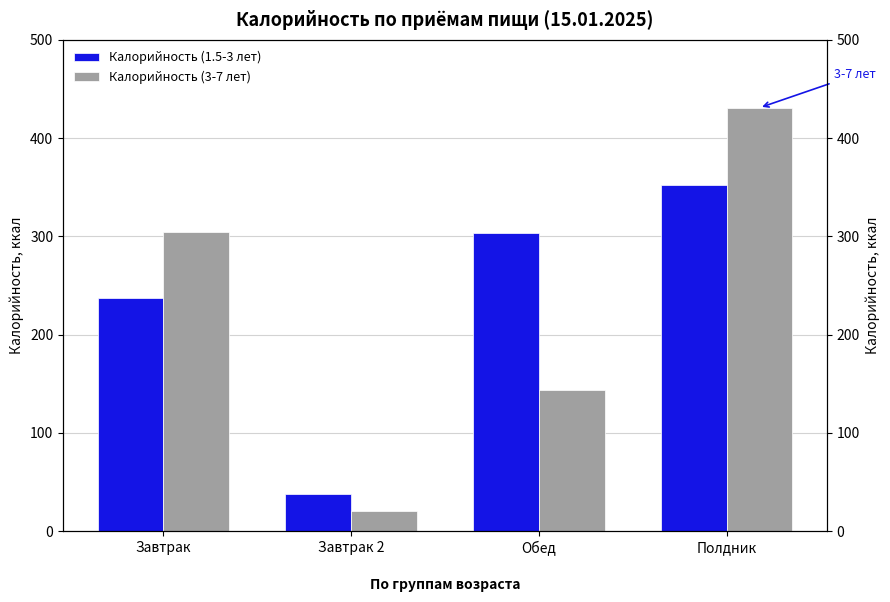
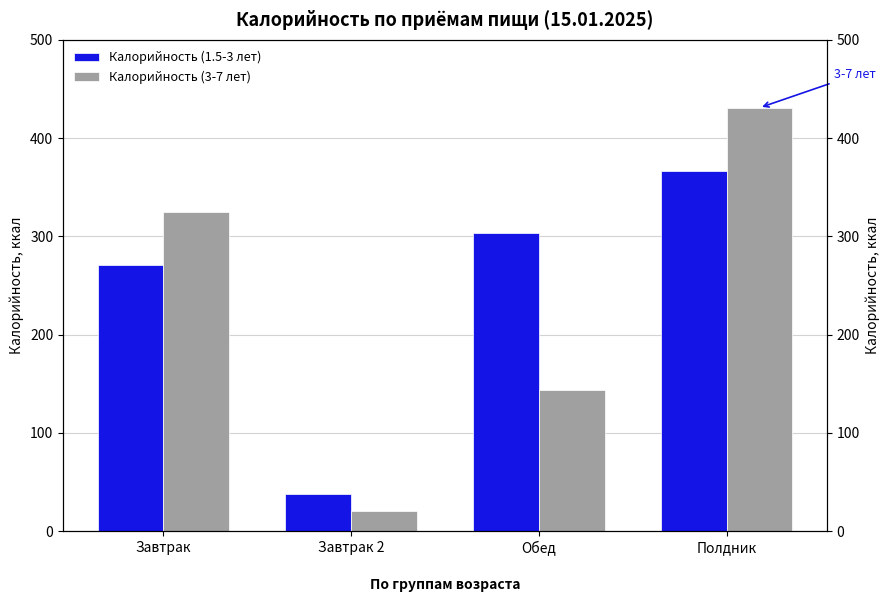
  {
    "Калорийность (1.5-3 лет)": {
-     "Завтрак": 240,
+     "Завтрак": 270,
      "Завтрак 2": 40,
      "Обед": 300,
-     "Полдник": 350
+     "Полдник": 370
    },
    "Калорийность (3-7 лет)": {
-     "Завтрак": 300,
+     "Завтрак": 320,
      "Завтрак 2": 20,
      "Обед": 140
    }
  }
